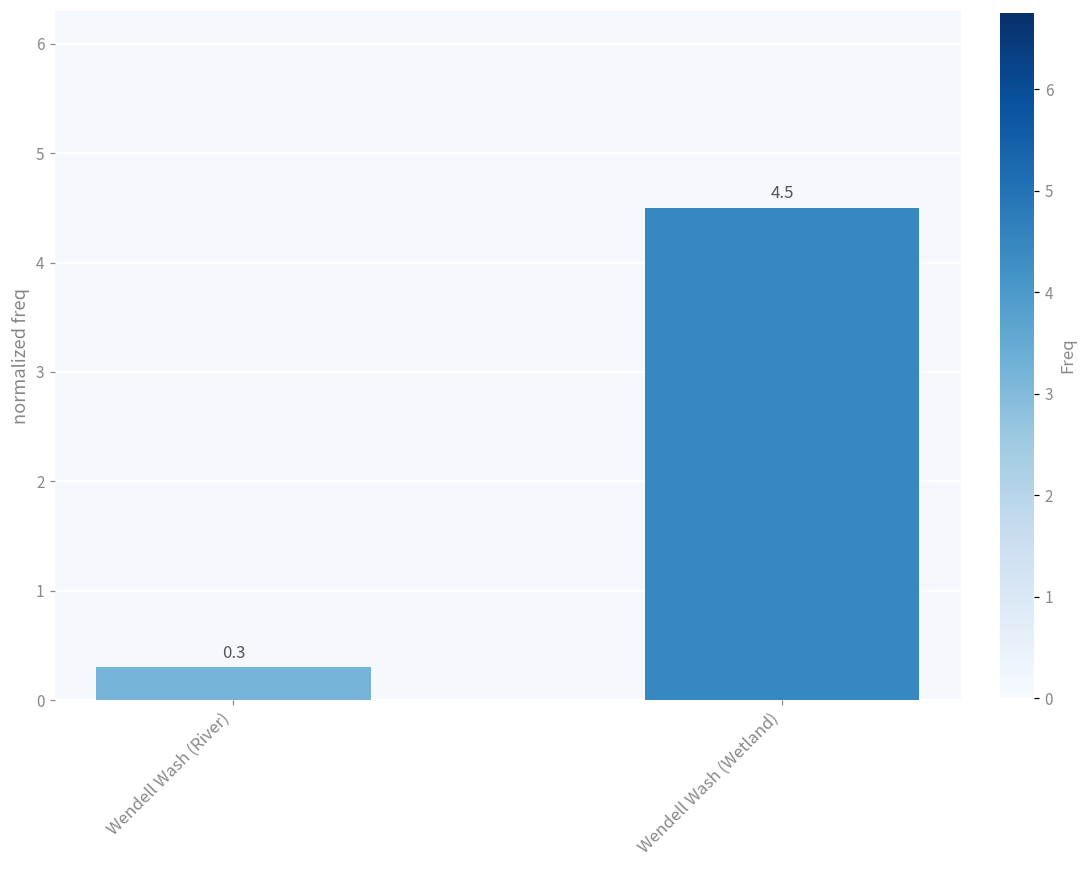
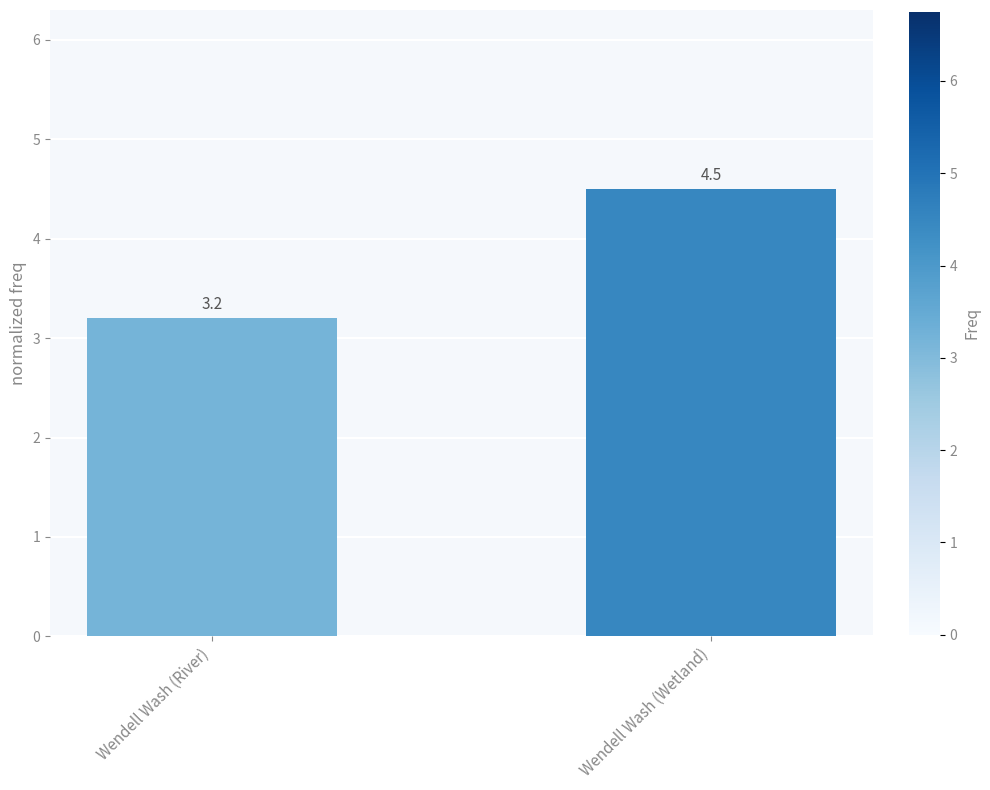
  {
-   "Wendell Wash (River)": 0.3,
+   "Wendell Wash (River)": 3.2,
    "Wendell Wash (Wetland)": 4.5
  }
